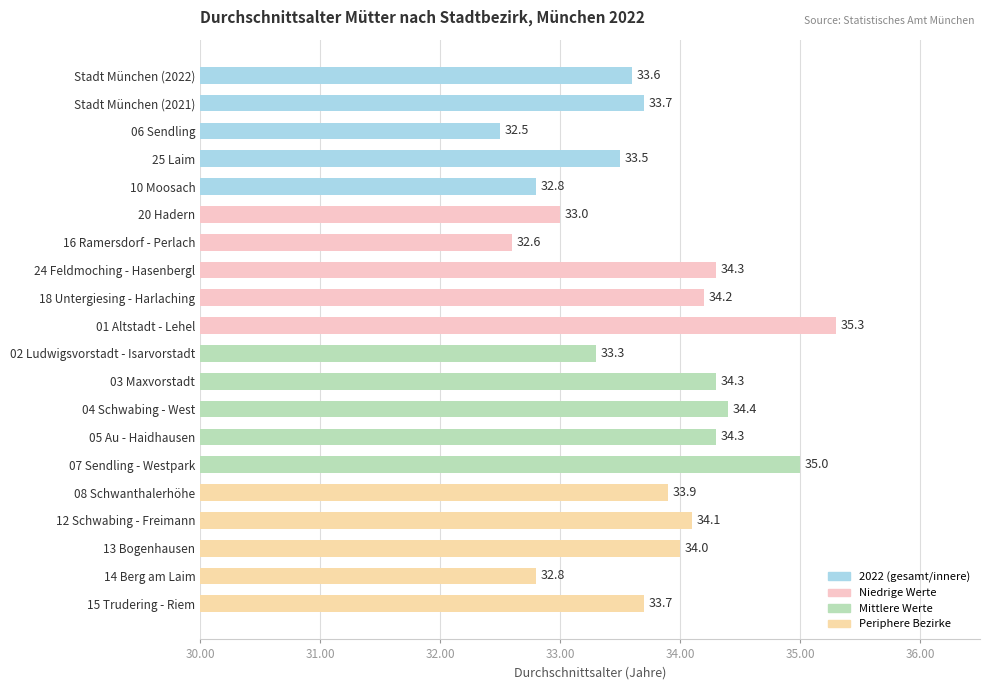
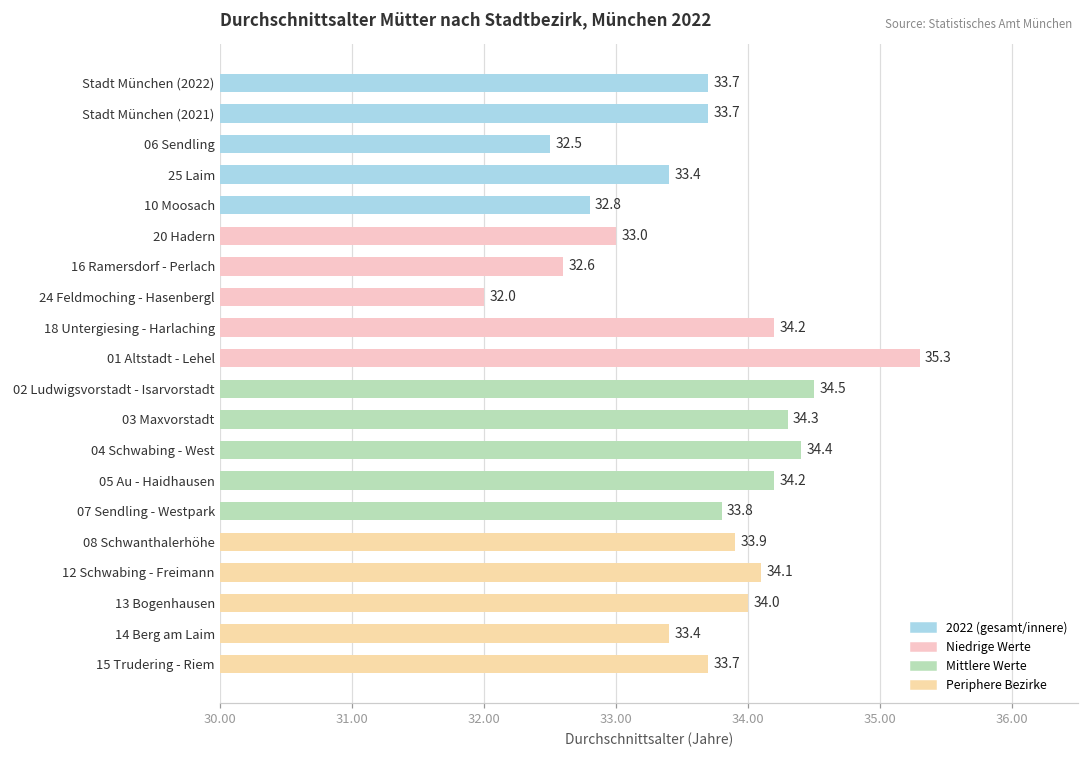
  {
-   "Stadt München (2022)": 33.6,
+   "Stadt München (2022)": 33.7,
    "Stadt München (2021)": 33.7,
    "06 Sendling": 32.5,
-   "25 Laim": 33.5,
+   "25 Laim": 33.4,
    "10 Moosach": 32.8,
    "20 Hadern": 33.0,
    "16 Ramersdorf - Perlach": 32.6,
-   "24 Feldmoching - Hasenbergl": 34.3,
+   "24 Feldmoching - Hasenbergl": 32.0,
    "18 Untergiesing - Harlaching": 34.2,
    "01 Altstadt - Lehel": 35.3,
-   "02 Ludwigsvorstadt - Isarvorstadt": 33.3,
+   "02 Ludwigsvorstadt - Isarvorstadt": 34.5,
    "03 Maxvorstadt": 34.3,
    "04 Schwabing - West": 34.4,
-   "05 Au - Haidhausen": 34.3,
-   "07 Sendling - Westpark": 35.0,
+   "05 Au - Haidhausen": 34.2,
+   "07 Sendling - Westpark": 33.8,
    "08 Schwanthalerhöhe": 33.9,
    "12 Schwabing - Freimann": 34.1,
    "13 Bogenhausen": 34.0,
-   "14 Berg am Laim": 32.8,
+   "14 Berg am Laim": 33.4,
    "15 Trudering - Riem": 33.7
  }
